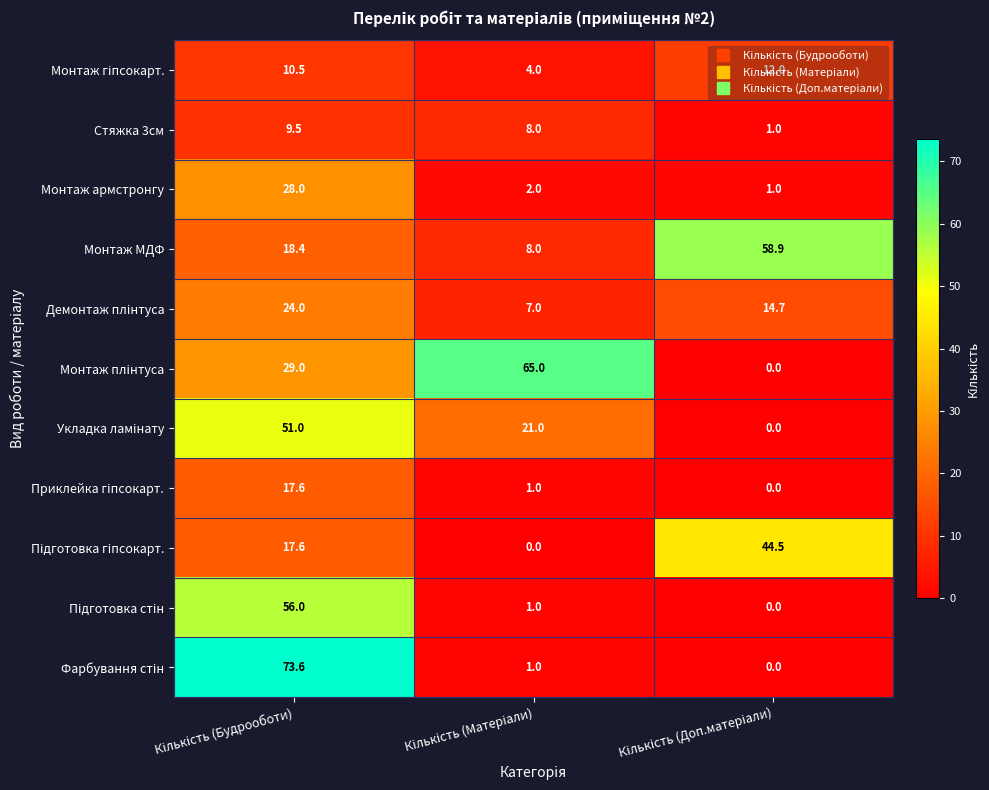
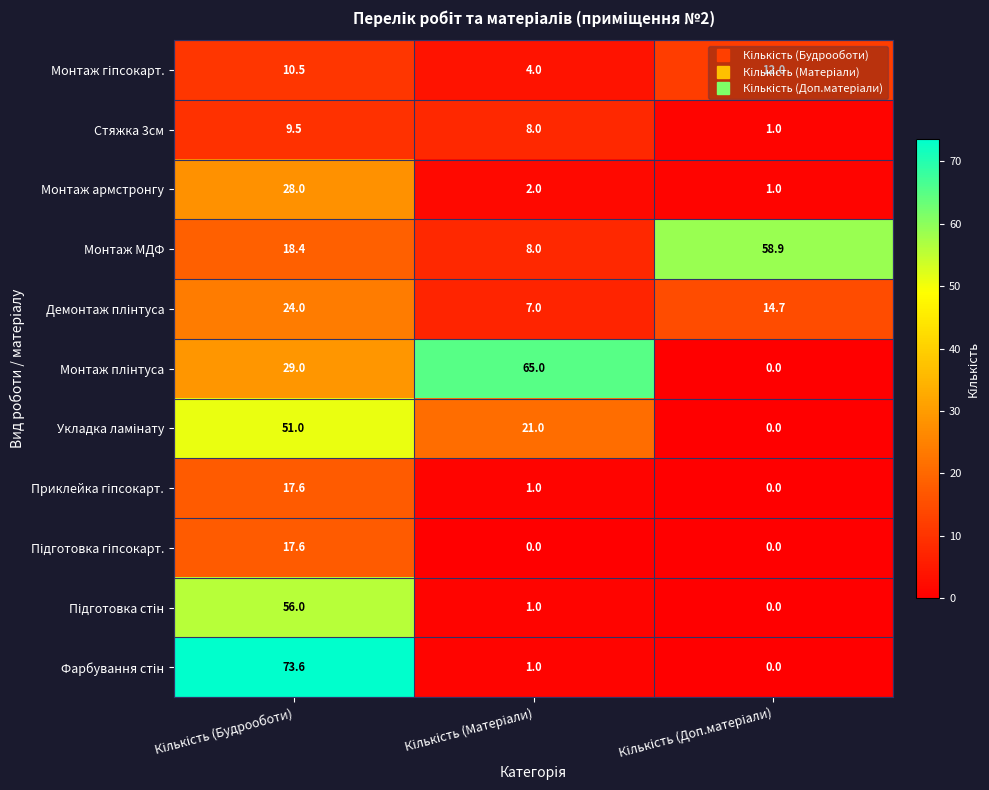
  {
    "Монтаж гіпсокарт.": {
      "Кількість (Будрооботи)": 10.5,
      "Кількість (Матеріали)": 4.0
    },
    "Стяжка 3см": {
      "Кількість (Будрооботи)": 9.5,
      "Кількість (Матеріали)": 8.0,
      "Кількість (Доп.матеріали)": 1.0
    },
    "Монтаж армстронгу": {
      "Кількість (Будрооботи)": 28.0,
      "Кількість (Матеріали)": 2.0,
      "Кількість (Доп.матеріали)": 1.0
    },
    "Монтаж МДФ": {
      "Кількість (Будрооботи)": 18.4,
      "Кількість (Матеріали)": 8.0,
      "Кількість (Доп.матеріали)": 58.9
    },
    "Демонтаж плінтуса": {
      "Кількість (Будрооботи)": 24.0,
      "Кількість (Матеріали)": 7.0,
      "Кількість (Доп.матеріали)": 14.7
    },
    "Монтаж плінтуса": {
      "Кількість (Будрооботи)": 29.0,
      "Кількість (Матеріали)": 65.0,
      "Кількість (Доп.матеріали)": 0.0
    },
    "Укладка ламінату": {
      "Кількість (Будрооботи)": 51.0,
      "Кількість (Матеріали)": 21.0,
      "Кількість (Доп.матеріали)": 0.0
    },
    "Приклейка гіпсокарт.": {
      "Кількість (Будрооботи)": 17.6,
      "Кількість (Матеріали)": 1.0,
      "Кількість (Доп.матеріали)": 0.0
    },
    "Підготовка гіпсокарт.": {
      "Кількість (Будрооботи)": 17.6,
      "Кількість (Матеріали)": 0.0,
-     "Кількість (Доп.матеріали)": 44.5
+     "Кількість (Доп.матеріали)": 0.0
    },
    "Підготовка стін": {
      "Кількість (Будрооботи)": 56.0,
      "Кількість (Матеріали)": 1.0,
      "Кількість (Доп.матеріали)": 0.0
    },
    "Фарбування стін": {
      "Кількість (Будрооботи)": 73.6,
      "Кількість (Матеріали)": 1.0,
      "Кількість (Доп.матеріали)": 0.0
    }
  }
